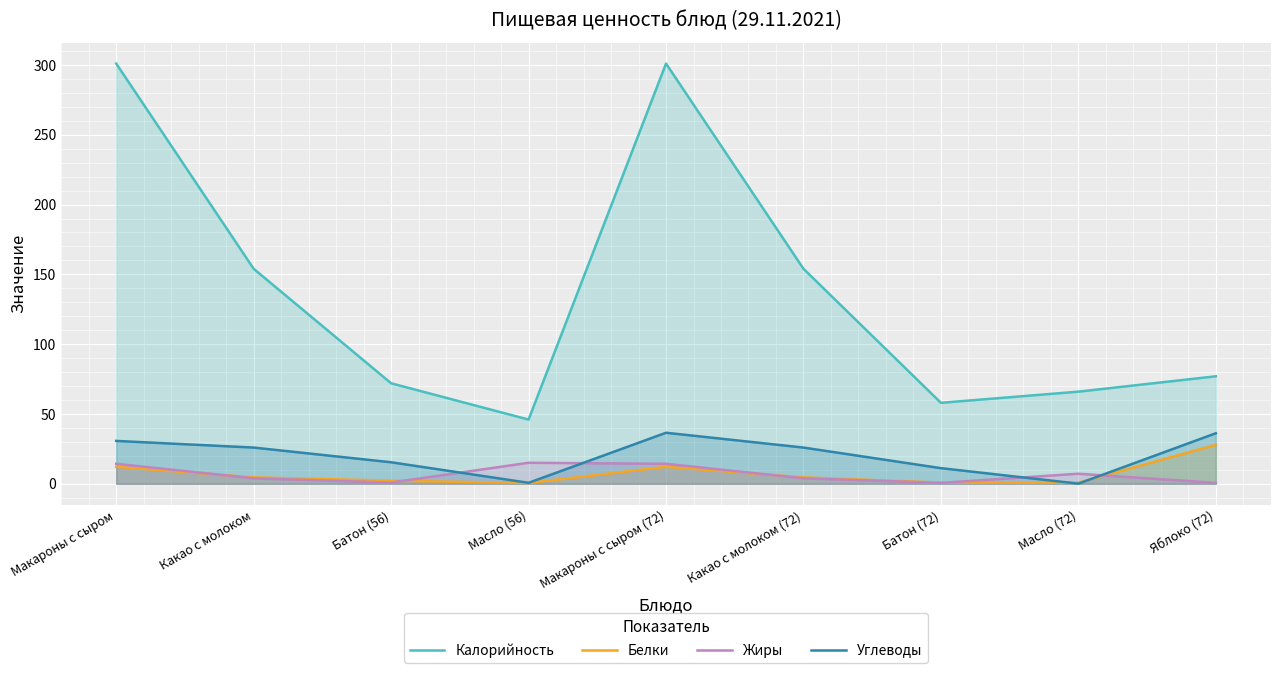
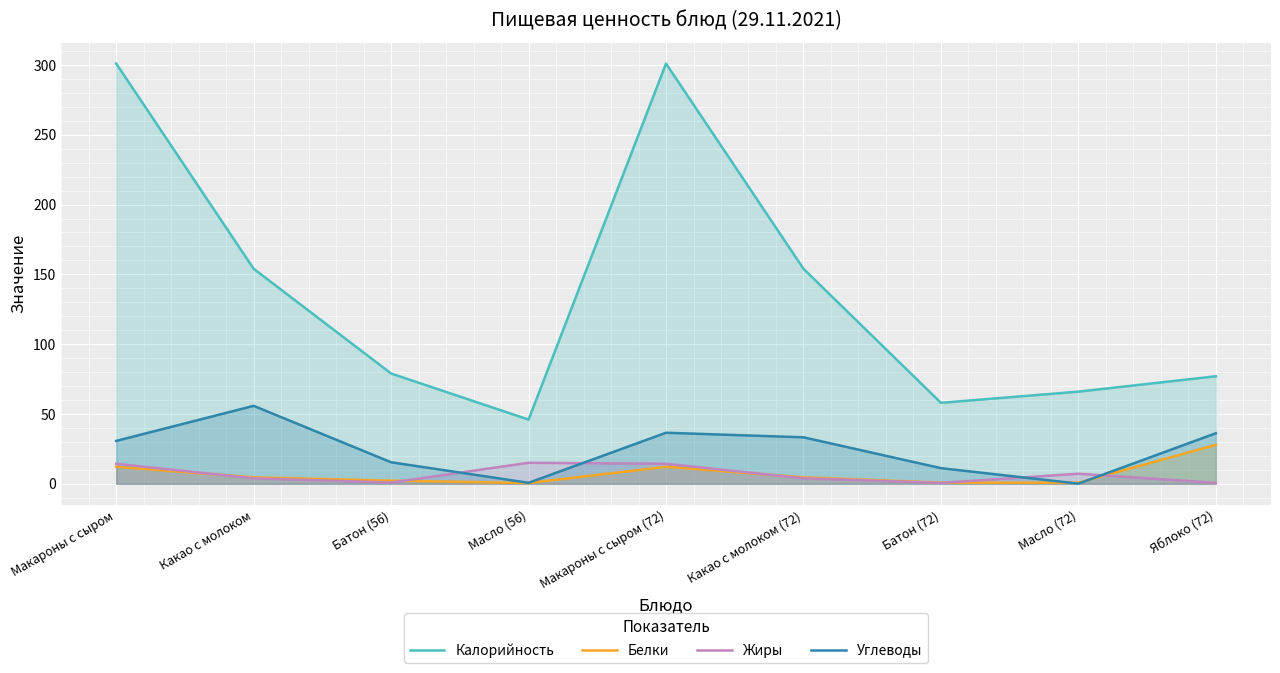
  {
    "Калорийность": {
      "Макароны с сыром": 301,
      "Какао с молоком": 154,
-     "Батон (56)": 72,
+     "Батон (56)": 79,
      "Масло (56)": 46,
      "Макароны с сыром (72)": 301,
      "Какао с молоком (72)": 154,
      "Батон (72)": 58,
      "Масло (72)": 66,
      "Яблоко (72)": 77
    },
    "Белки": {
      "Макароны с сыром": 12,
      "Макароны с сыром (72)": 12,
      "Яблоко (72)": 28
    },
    "Жиры": {
      "Макароны с сыром": 14,
      "Масло (56)": 15,
      "Макароны с сыром (72)": 14,
      "Масло (72)": 7,
      "Яблоко (72)": 1
    },
    "Углеводы": {
      "Макароны с сыром": 31,
-     "Какао с молоком": 26,
+     "Какао с молоком": 56,
      "Батон (56)": 15,
      "Макароны с сыром (72)": 37,
-     "Какао с молоком (72)": 26,
+     "Какао с молоком (72)": 33,
      "Батон (72)": 11,
      "Яблоко (72)": 36
    }
  }
